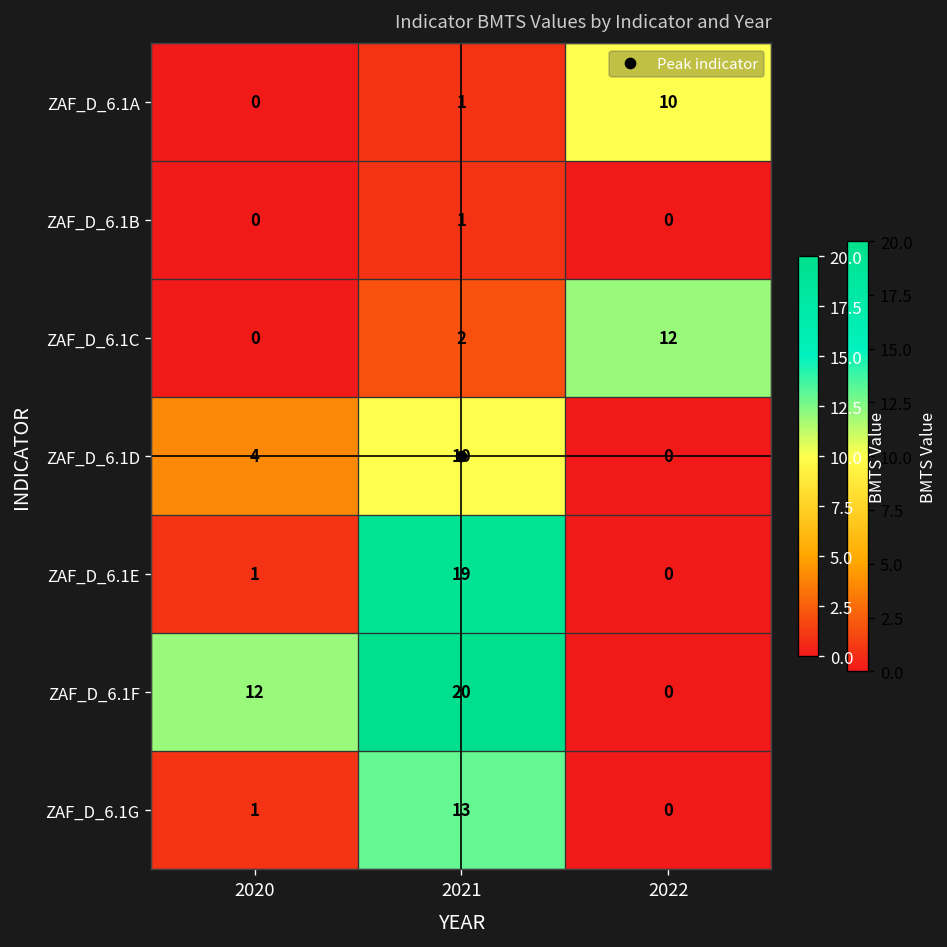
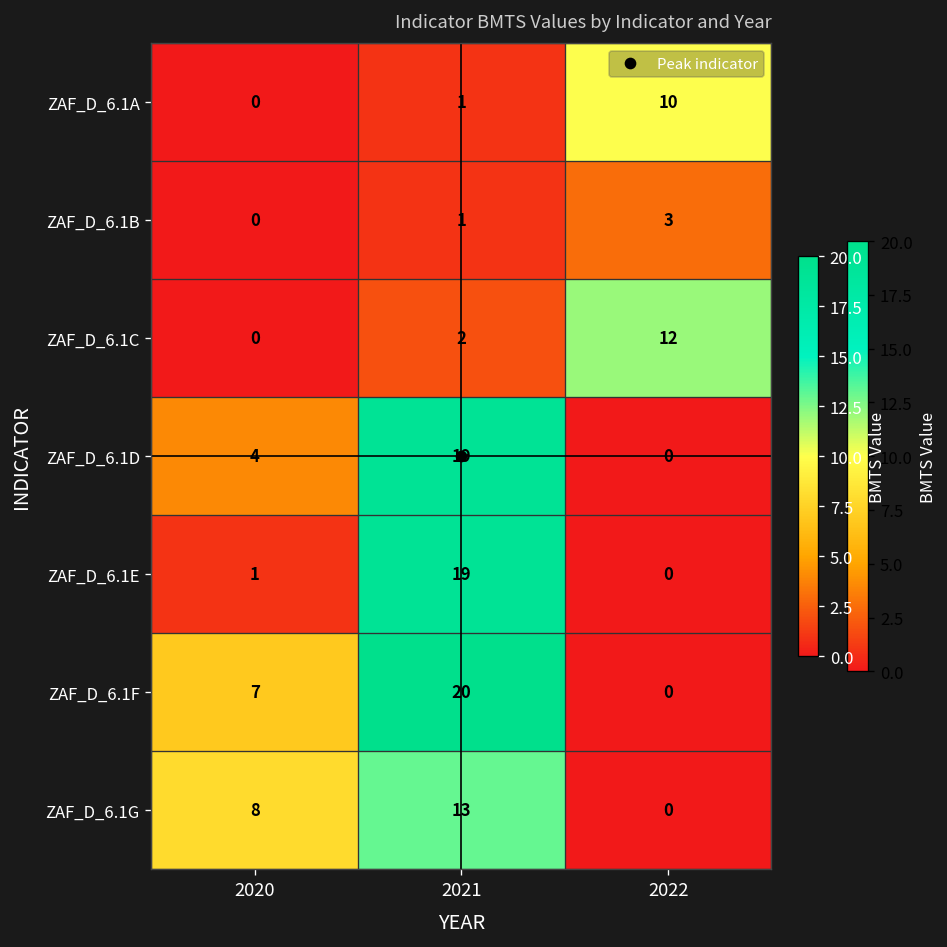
  {
    "ZAF_D_6.1A": {
      "2020": 0,
      "2021": 1,
      "2022": 10
    },
    "ZAF_D_6.1B": {
      "2020": 0,
      "2021": 1,
-     "2022": 0
+     "2022": 3
    },
    "ZAF_D_6.1C": {
      "2020": 0,
      "2021": 2,
      "2022": 12
    },
    "ZAF_D_6.1D": {
      "2020": 4,
-     "2021": 10,
+     "2021": 19,
      "2022": 0
    },
    "ZAF_D_6.1E": {
      "2020": 1,
      "2021": 19,
      "2022": 0
    },
    "ZAF_D_6.1F": {
-     "2020": 12,
+     "2020": 7,
      "2021": 20,
      "2022": 0
    },
    "ZAF_D_6.1G": {
-     "2020": 1,
+     "2020": 8,
      "2021": 13,
      "2022": 0
    }
  }
